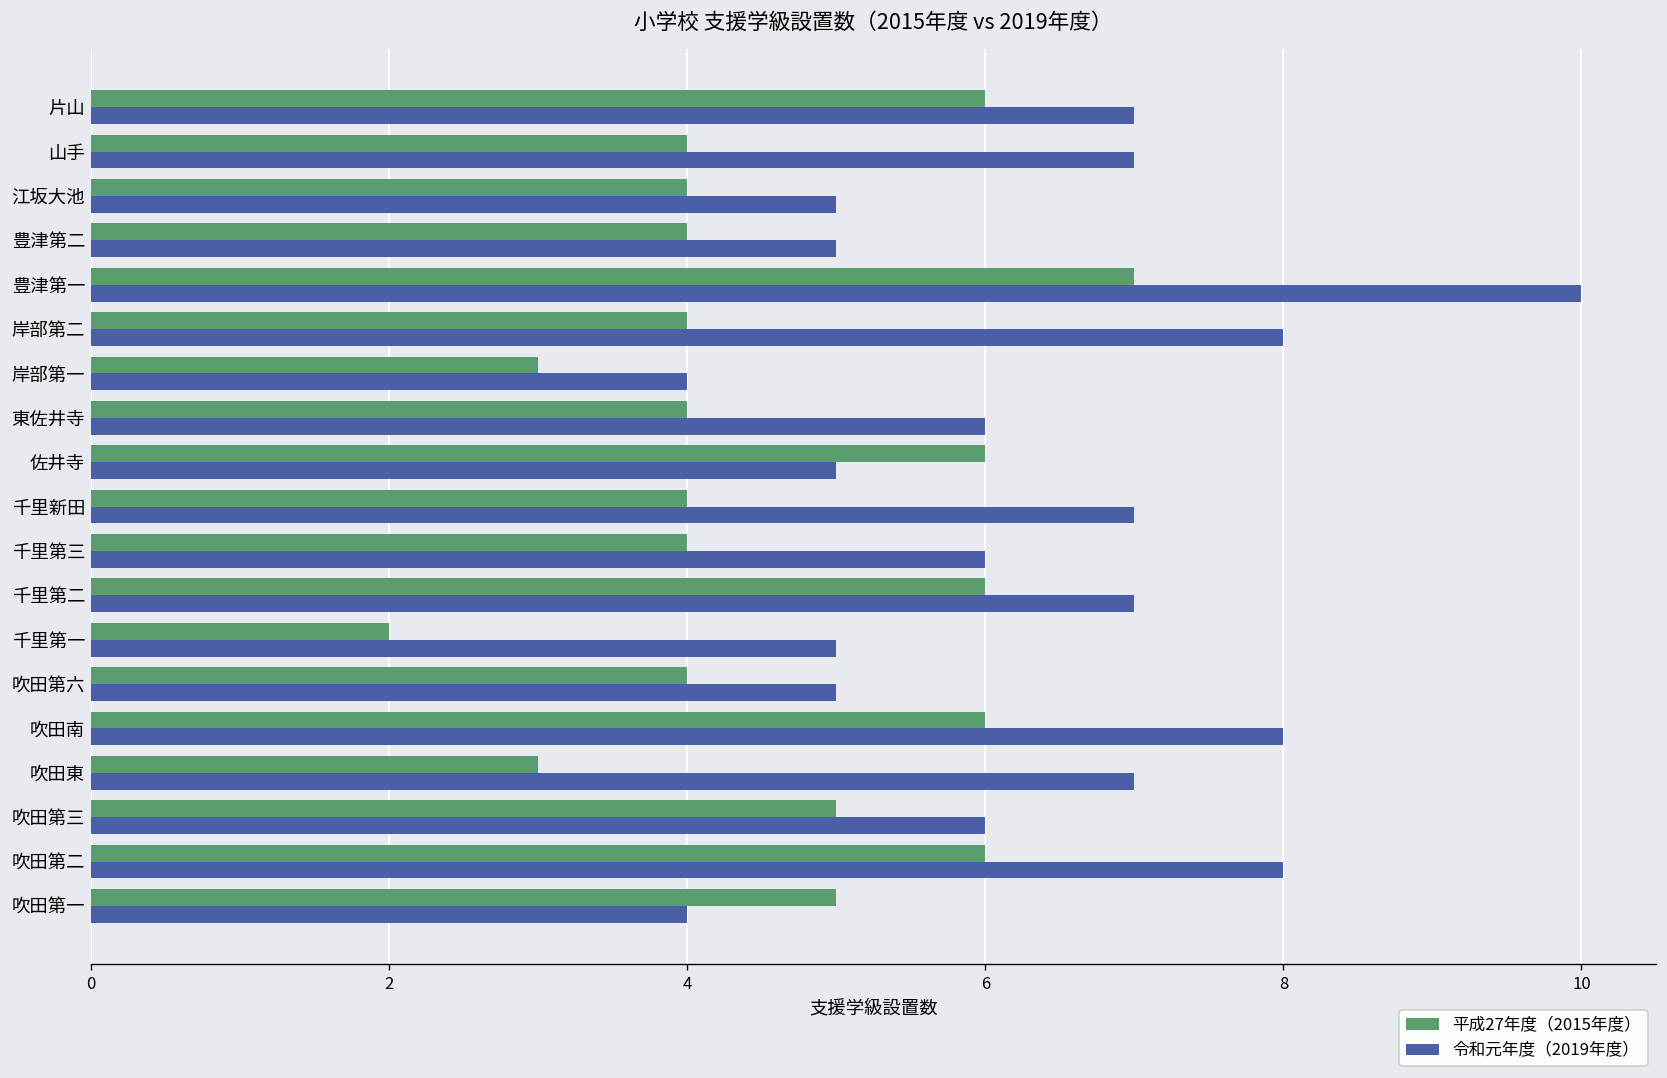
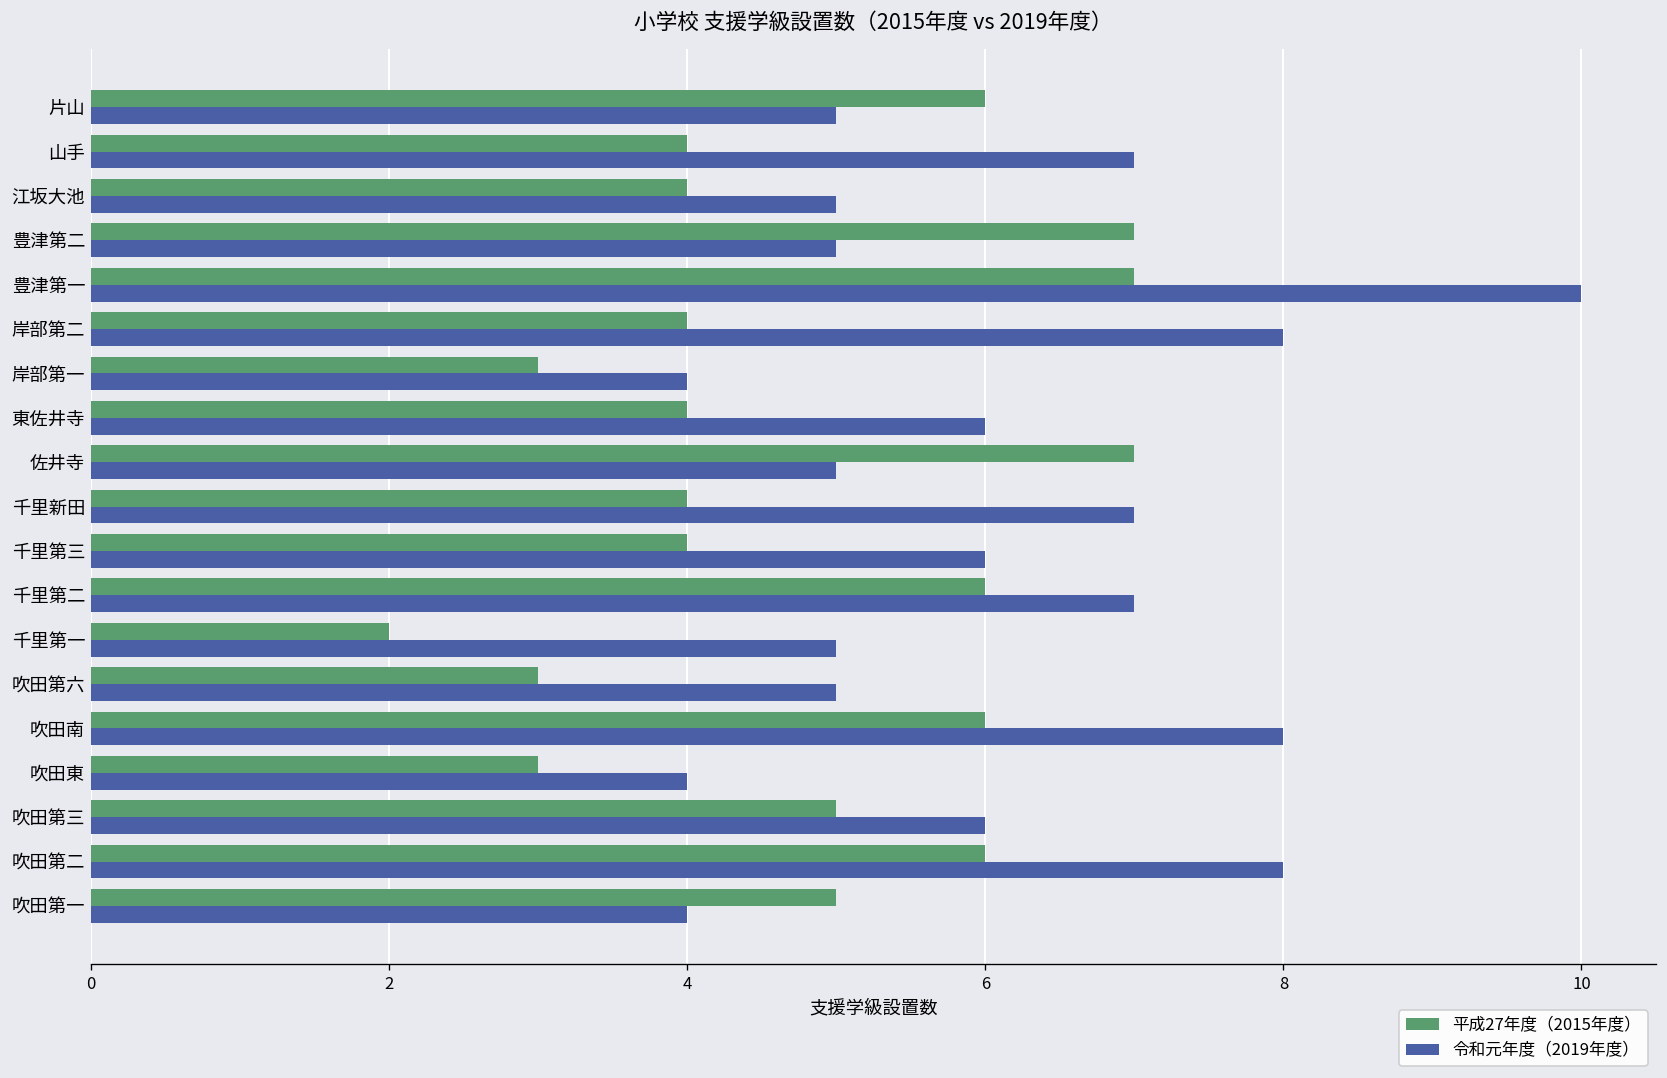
  {
    "平成27年度（2015年度）": {
      "片山": 6,
      "山手": 4,
      "江坂大池": 4,
-     "豊津第二": 4,
+     "豊津第二": 7,
      "豊津第一": 7,
      "岸部第二": 4,
      "岸部第一": 3,
      "東佐井寺": 4,
-     "佐井寺": 6,
+     "佐井寺": 7,
      "千里新田": 4,
      "千里第三": 4,
      "千里第二": 6,
      "千里第一": 2,
-     "吹田第六": 4,
+     "吹田第六": 3,
      "吹田南": 6,
      "吹田東": 3,
      "吹田第三": 5,
      "吹田第二": 6,
      "吹田第一": 5
    },
    "令和元年度（2019年度）": {
-     "片山": 7,
+     "片山": 5,
      "山手": 7,
      "江坂大池": 5,
      "豊津第二": 5,
      "豊津第一": 10,
      "岸部第二": 8,
      "岸部第一": 4,
      "東佐井寺": 6,
      "佐井寺": 5,
      "千里新田": 7,
      "千里第三": 6,
      "千里第二": 7,
      "千里第一": 5,
      "吹田第六": 5,
      "吹田南": 8,
-     "吹田東": 7,
+     "吹田東": 4,
      "吹田第三": 6,
      "吹田第二": 8,
      "吹田第一": 4
    }
  }
